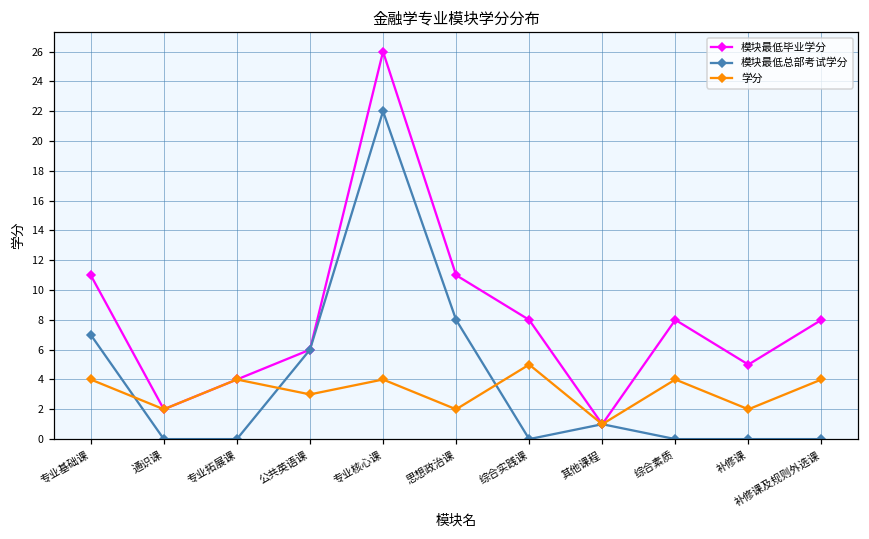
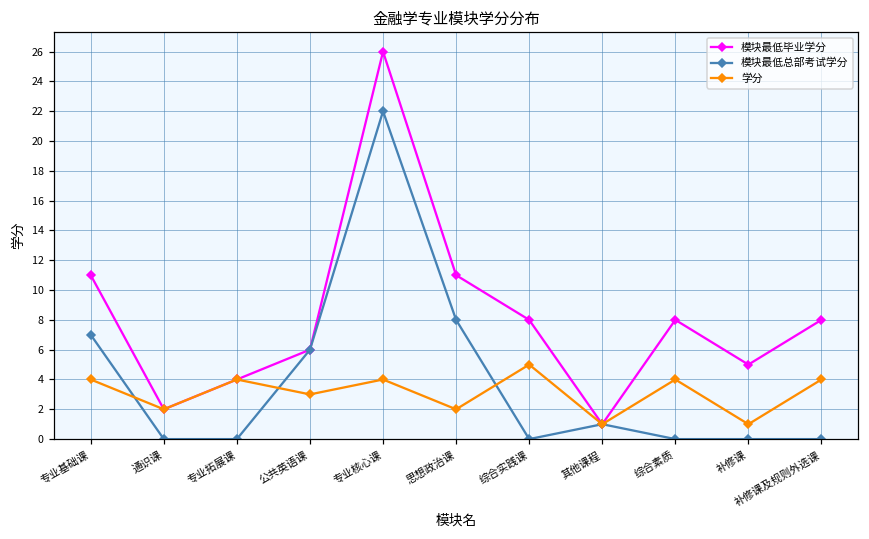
  {
    "模块最低毕业学分": {
      "专业基础课": 11,
      "专业核心课": 26,
      "思想政治课": 11,
      "综合实践课": 8,
      "综合素质": 8,
      "补修课": 5,
      "补修课及规则外选课": 8
    },
    "模块最低总部考试学分": {
      "专业基础课": 7,
      "通识课": 0,
      "专业拓展课": 0,
      "专业核心课": 22,
      "思想政治课": 8,
      "综合实践课": 0,
      "综合素质": 0,
      "补修课": 0,
      "补修课及规则外选课": 0
    },
    "学分": {
      "专业基础课": 4,
      "公共英语课": 3,
      "专业核心课": 4,
      "思想政治课": 2,
      "综合实践课": 5,
      "综合素质": 4,
-     "补修课": 2,
+     "补修课": 1,
      "补修课及规则外选课": 4
    }
  }
